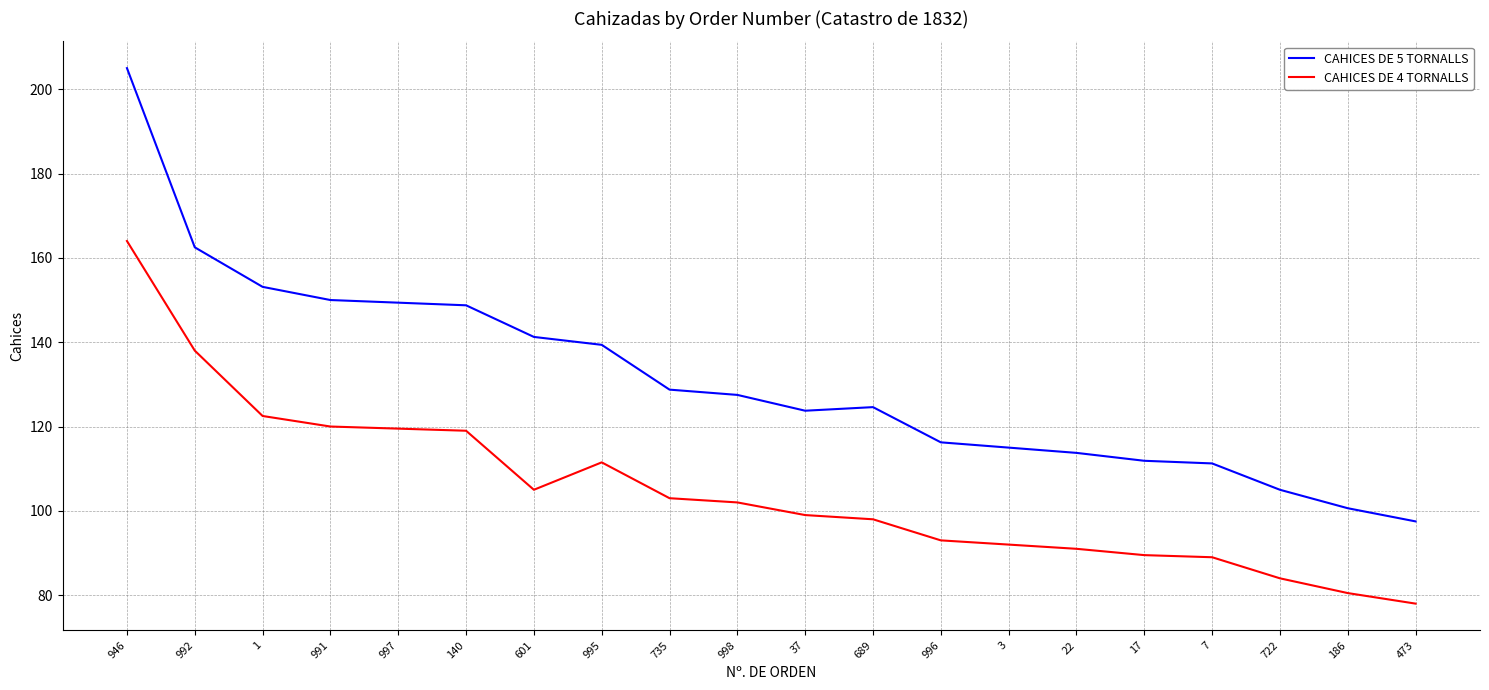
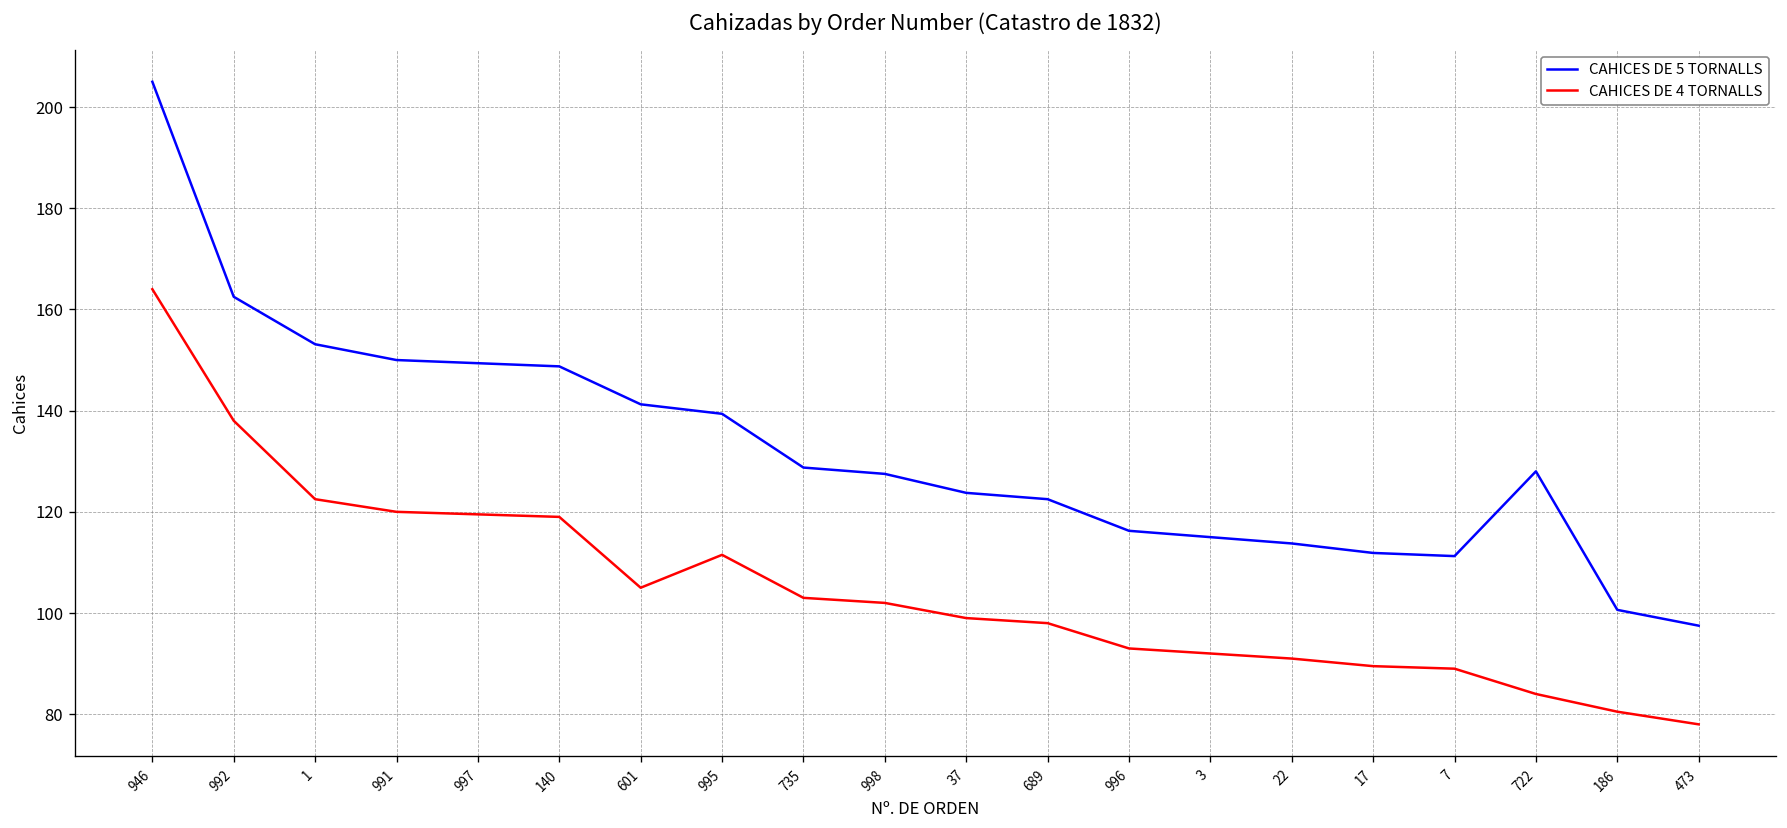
  {
    "CAHICES DE 5 TORNALLS": {
      "946": 205,
      "992": 163,
      "1": 153,
      "991": 150,
      "997": 149,
      "140": 149,
      "601": 141,
      "995": 139,
      "735": 129,
      "998": 128,
      "37": 124,
-     "689": 125,
+     "689": 123,
      "996": 116,
      "3": 115,
      "22": 114,
      "17": 112,
      "7": 111,
-     "722": 105,
+     "722": 128,
      "186": 101,
      "473": 98
    },
    "CAHICES DE 4 TORNALLS": {
      "946": 164,
      "992": 138,
      "1": 123,
      "991": 120,
      "997": 120,
      "140": 119,
      "601": 105,
      "995": 112,
      "735": 103,
      "998": 102,
      "37": 99,
      "689": 98,
      "996": 93,
      "3": 92,
      "22": 91,
      "17": 90,
      "7": 89,
      "722": 84,
      "186": 81,
      "473": 78
    }
  }
